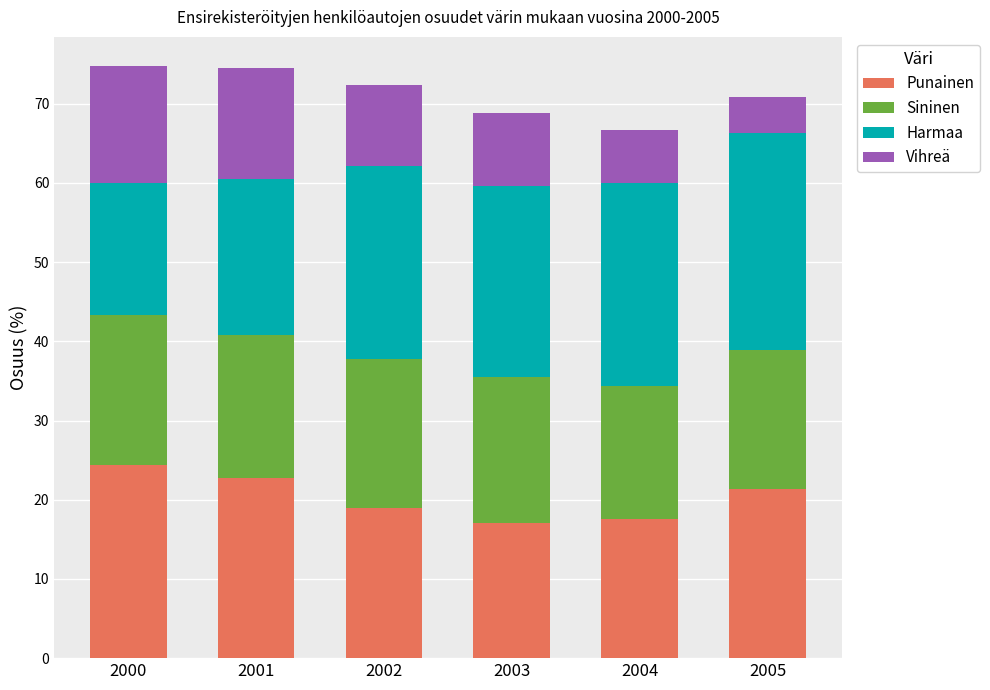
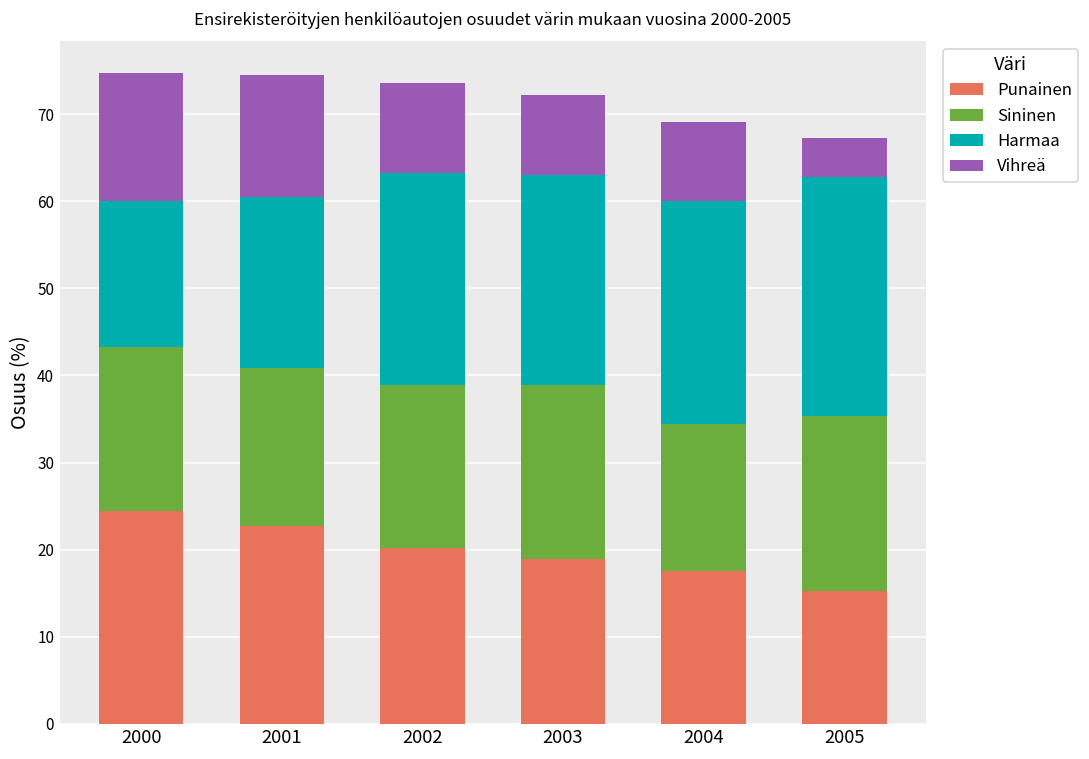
  {
    "Punainen": {
      "2000": 24,
      "2001": 23,
-     "2002": 19,
-     "2003": 17,
+     "2002": 20,
+     "2003": 19,
      "2004": 18,
-     "2005": 21
+     "2005": 15
    },
    "Sininen": {
      "2000": 19,
      "2001": 18,
      "2002": 19,
-     "2003": 18,
+     "2003": 20,
      "2004": 17,
-     "2005": 18
+     "2005": 20
    },
    "Harmaa": {
      "2000": 17,
      "2001": 20,
      "2002": 24,
      "2003": 24,
      "2004": 26,
      "2005": 27
    },
    "Vihreä": {
      "2000": 15,
      "2001": 14,
      "2002": 10,
      "2003": 9,
-     "2004": 7,
+     "2004": 9,
      "2005": 5
    }
  }
